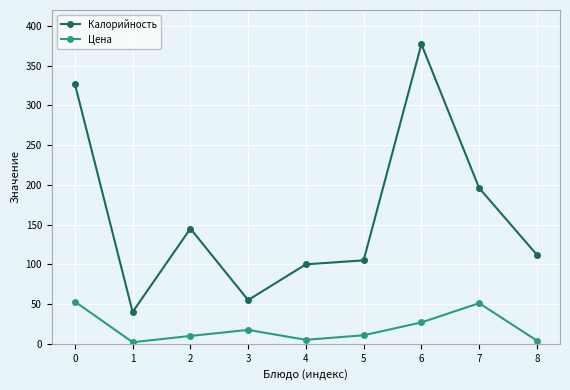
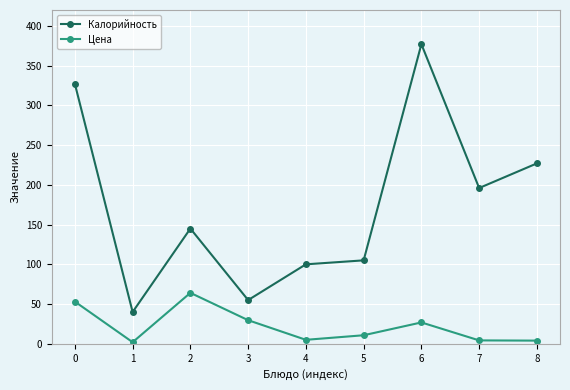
  {
    "Калорийность": {
      "0": 330,
      "1": 40,
      "2": 150,
      "3": 60,
      "4": 100,
      "5": 110,
      "6": 380,
      "7": 200,
-     "8": 110
+     "8": 230
    },
    "Цена": {
      "0": 50,
      "1": 0,
-     "2": 10,
-     "3": 20,
+     "2": 60,
+     "3": 30,
      "4": 10,
      "5": 10,
      "6": 30,
-     "7": 50,
+     "7": 0,
      "8": 0
    }
  }
